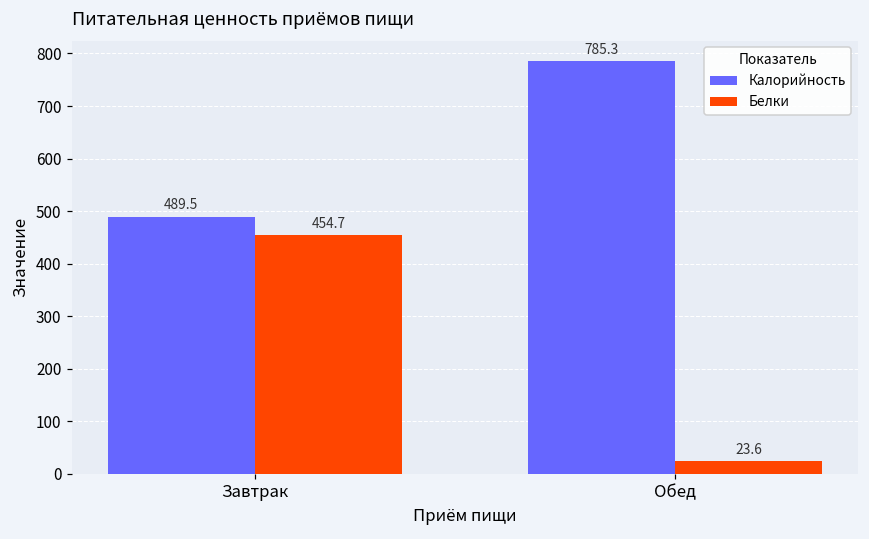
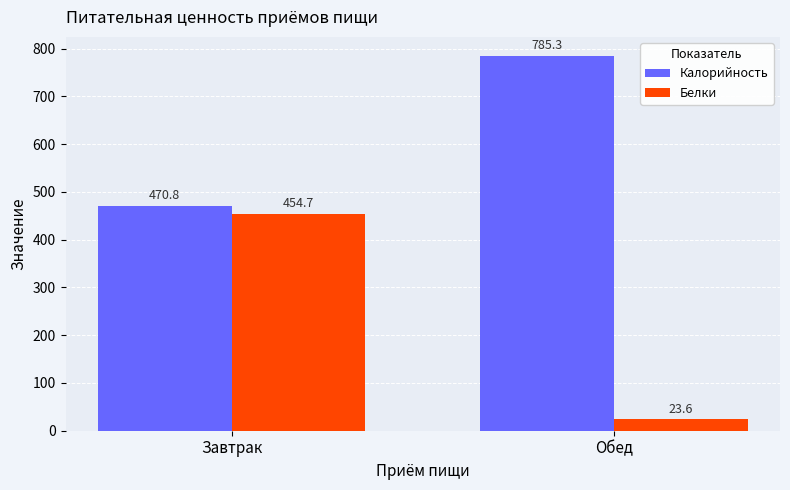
  {
    "Калорийность": {
-     "Завтрак": 489.5,
+     "Завтрак": 470.8,
      "Обед": 785.3
    },
    "Белки": {
      "Завтрак": 454.7,
      "Обед": 23.6
    }
  }
